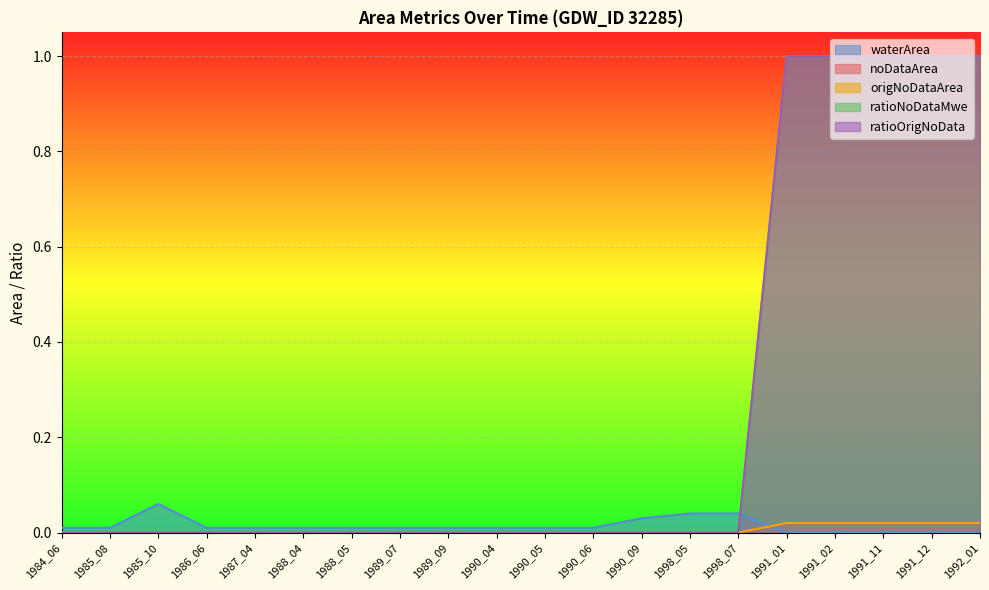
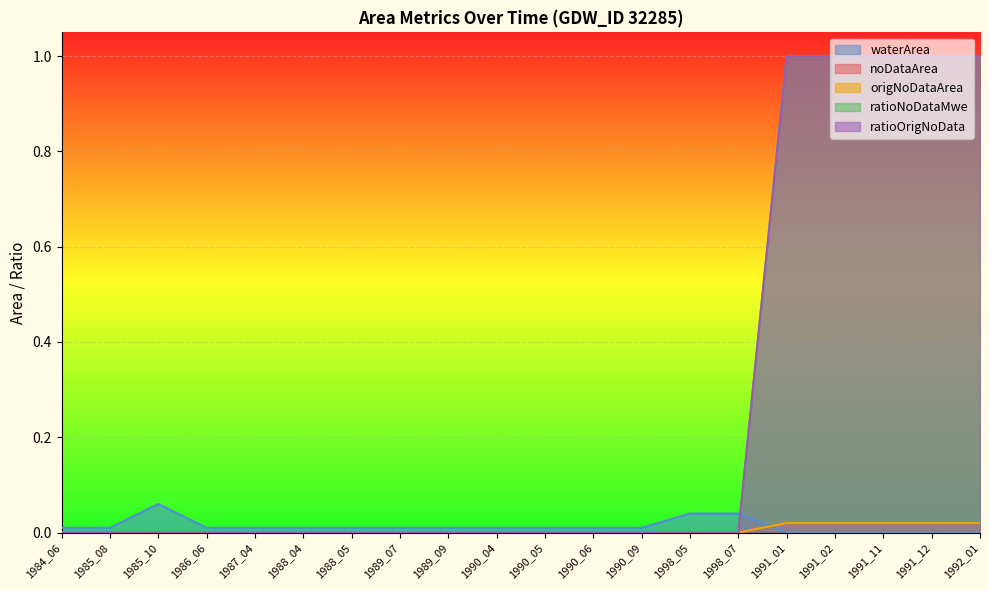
  {
    "waterArea": {
      "1984_06": 0.01,
      "1985_08": 0.01,
      "1985_10": 0.06,
      "1986_06": 0.01,
      "1987_04": 0.01,
      "1988_04": 0.01,
      "1988_05": 0.01,
      "1989_07": 0.01,
      "1989_09": 0.01,
      "1990_04": 0.01,
      "1990_05": 0.01,
      "1990_06": 0.01,
-     "1990_09": 0.03,
+     "1990_09": 0.01,
      "1998_05": 0.04,
      "1998_07": 0.04,
      "1991_01": 0.00,
      "1991_02": 0.00,
      "1991_11": 0.00,
      "1991_12": 0.00,
      "1992_01": 0.00
    },
    "origNoDataArea": {
      "1991_01": 0.02,
      "1991_02": 0.02,
      "1991_11": 0.02,
      "1991_12": 0.02,
      "1992_01": 0.02
    },
    "ratioOrigNoData": {
      "1991_01": 1.00,
      "1992_01": 1.00
    }
  }
